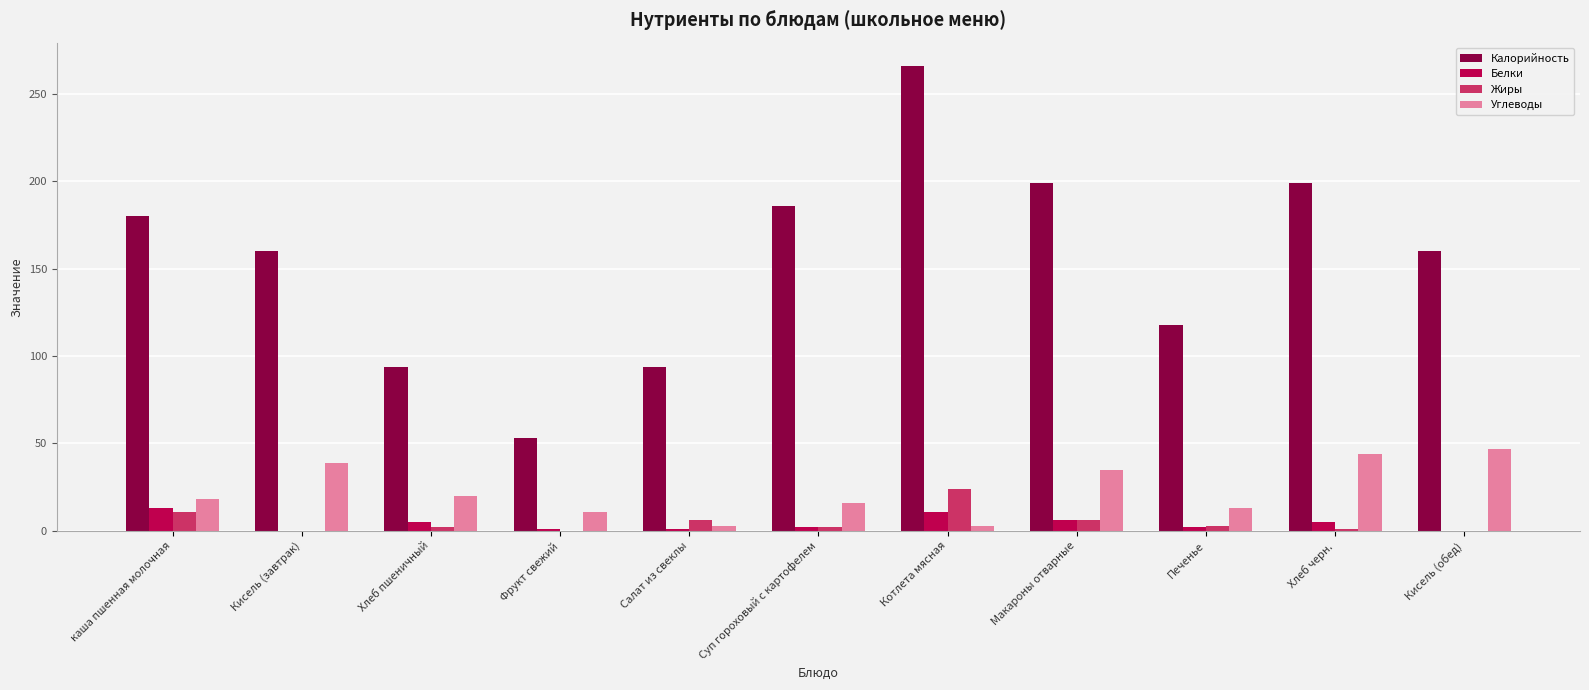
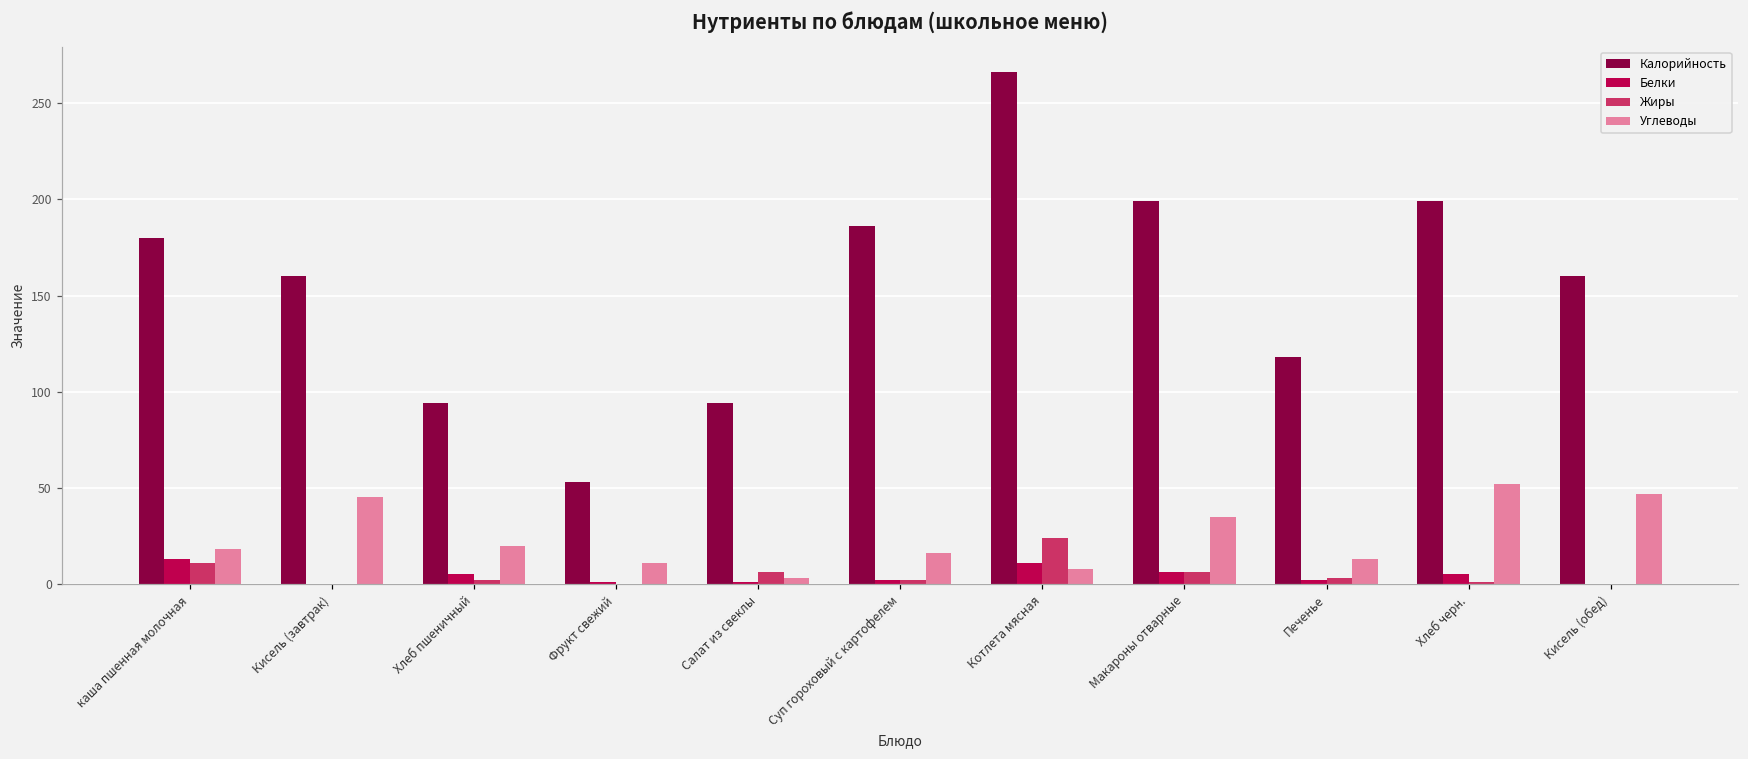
  {
    "Углеводы": {
      "каша пшенная молочная": 18,
-     "Кисель (завтрак)": 39,
+     "Кисель (завтрак)": 45,
      "Хлеб пшеничный": 20,
      "Фрукт свежий": 11,
      "Салат из свеклы": 3,
      "Суп гороховый с картофелем": 16,
-     "Котлета мясная": 3,
+     "Котлета мясная": 8,
      "Макароны отварные": 35,
      "Печенье": 13,
-     "Хлеб черн.": 44,
+     "Хлеб черн.": 52,
      "Кисель (обед)": 47
    }
  }
